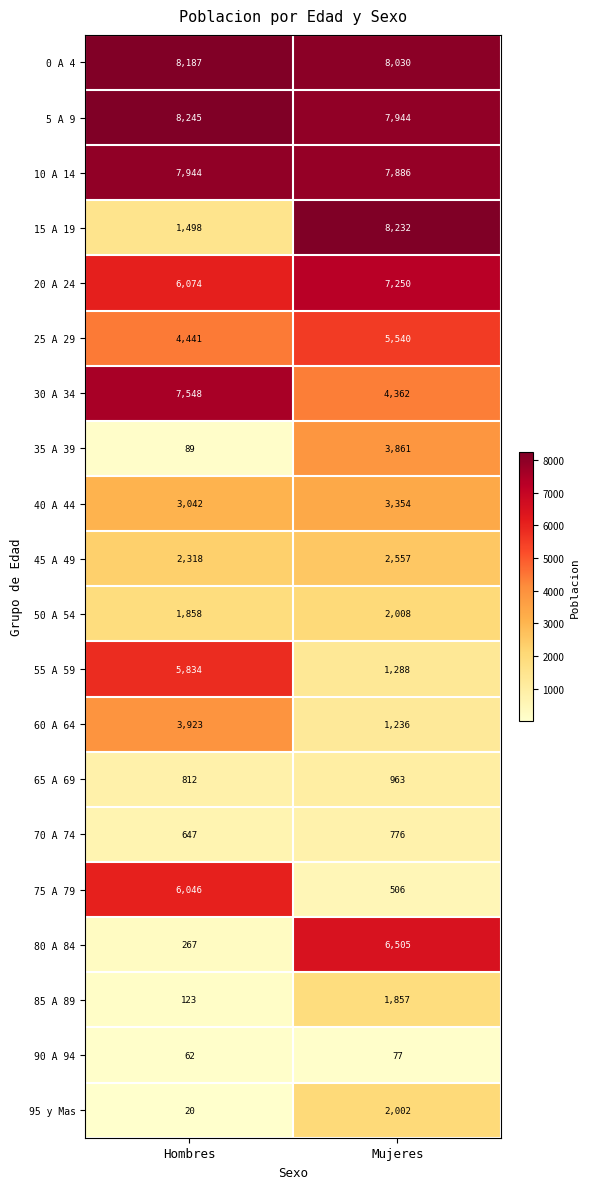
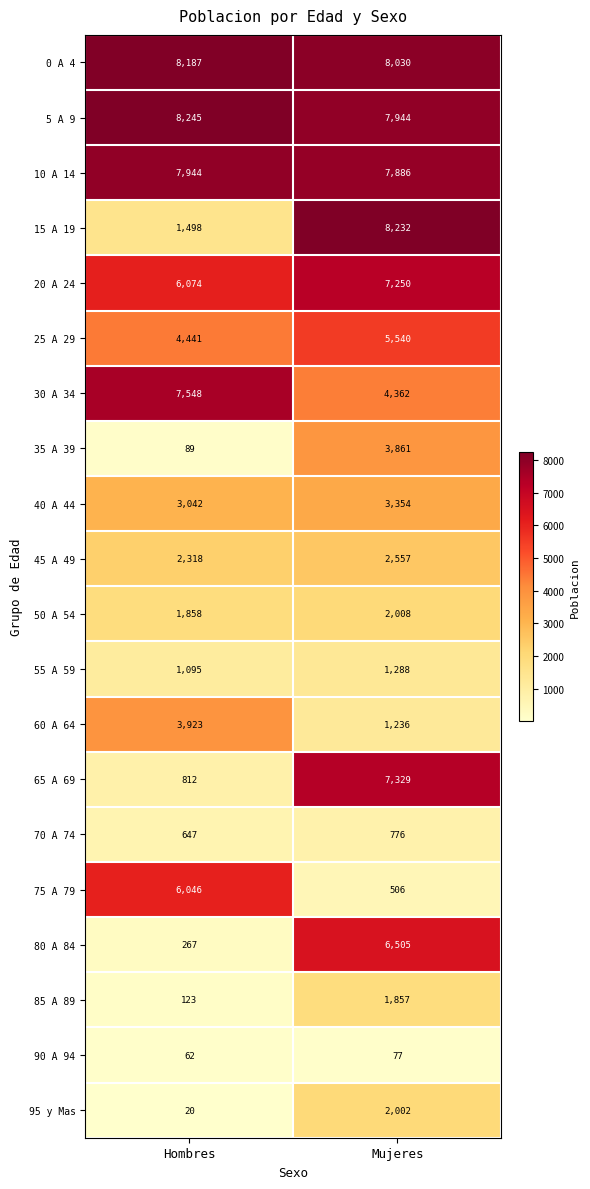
  {
    "0 A 4": {
      "Hombres": "8,187",
      "Mujeres": "8,030"
    },
    "5 A 9": {
      "Hombres": "8,245",
      "Mujeres": "7,944"
    },
    "10 A 14": {
      "Hombres": "7,944",
      "Mujeres": "7,886"
    },
    "15 A 19": {
      "Hombres": "1,498",
      "Mujeres": "8,232"
    },
    "20 A 24": {
      "Hombres": "6,074",
      "Mujeres": "7,250"
    },
    "25 A 29": {
      "Hombres": "4,441",
      "Mujeres": "5,540"
    },
    "30 A 34": {
      "Hombres": "7,548",
      "Mujeres": "4,362"
    },
    "35 A 39": {
      "Hombres": "89",
      "Mujeres": "3,861"
    },
    "40 A 44": {
      "Hombres": "3,042",
      "Mujeres": "3,354"
    },
    "45 A 49": {
      "Hombres": "2,318",
      "Mujeres": "2,557"
    },
    "50 A 54": {
      "Hombres": "1,858",
      "Mujeres": "2,008"
    },
    "55 A 59": {
-     "Hombres": "5,834",
+     "Hombres": "1,095",
      "Mujeres": "1,288"
    },
    "60 A 64": {
      "Hombres": "3,923",
      "Mujeres": "1,236"
    },
    "65 A 69": {
      "Hombres": "812",
-     "Mujeres": "963"
+     "Mujeres": "7,329"
    },
    "70 A 74": {
      "Hombres": "647",
      "Mujeres": "776"
    },
    "75 A 79": {
      "Hombres": "6,046",
      "Mujeres": "506"
    },
    "80 A 84": {
      "Hombres": "267",
      "Mujeres": "6,505"
    },
    "85 A 89": {
      "Hombres": "123",
      "Mujeres": "1,857"
    },
    "90 A 94": {
      "Hombres": "62",
      "Mujeres": "77"
    },
    "95 y Mas": {
      "Hombres": "20",
      "Mujeres": "2,002"
    }
  }
